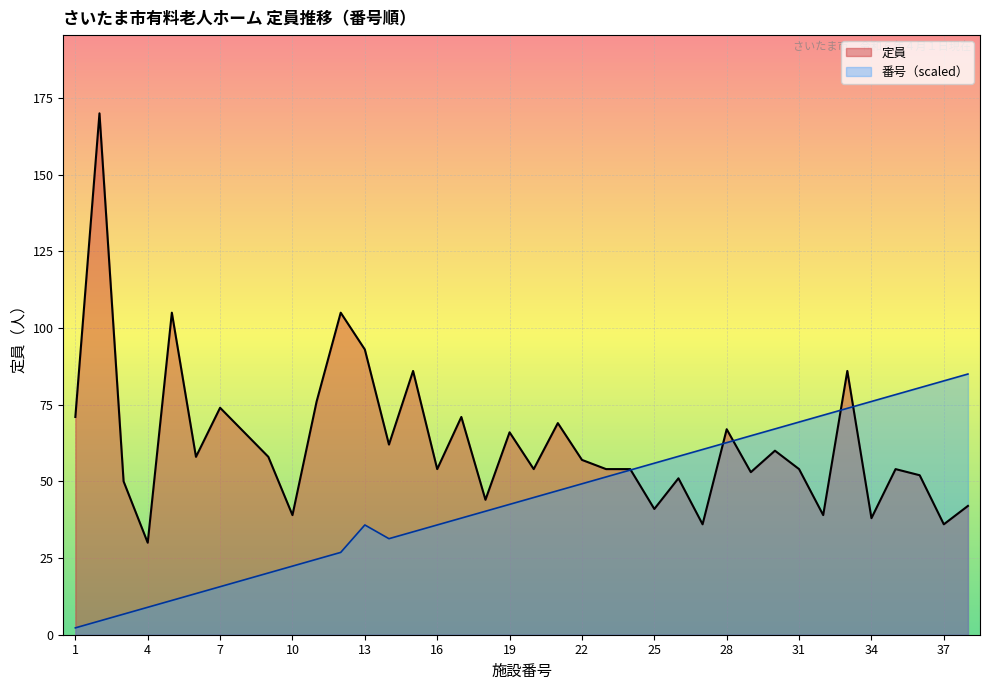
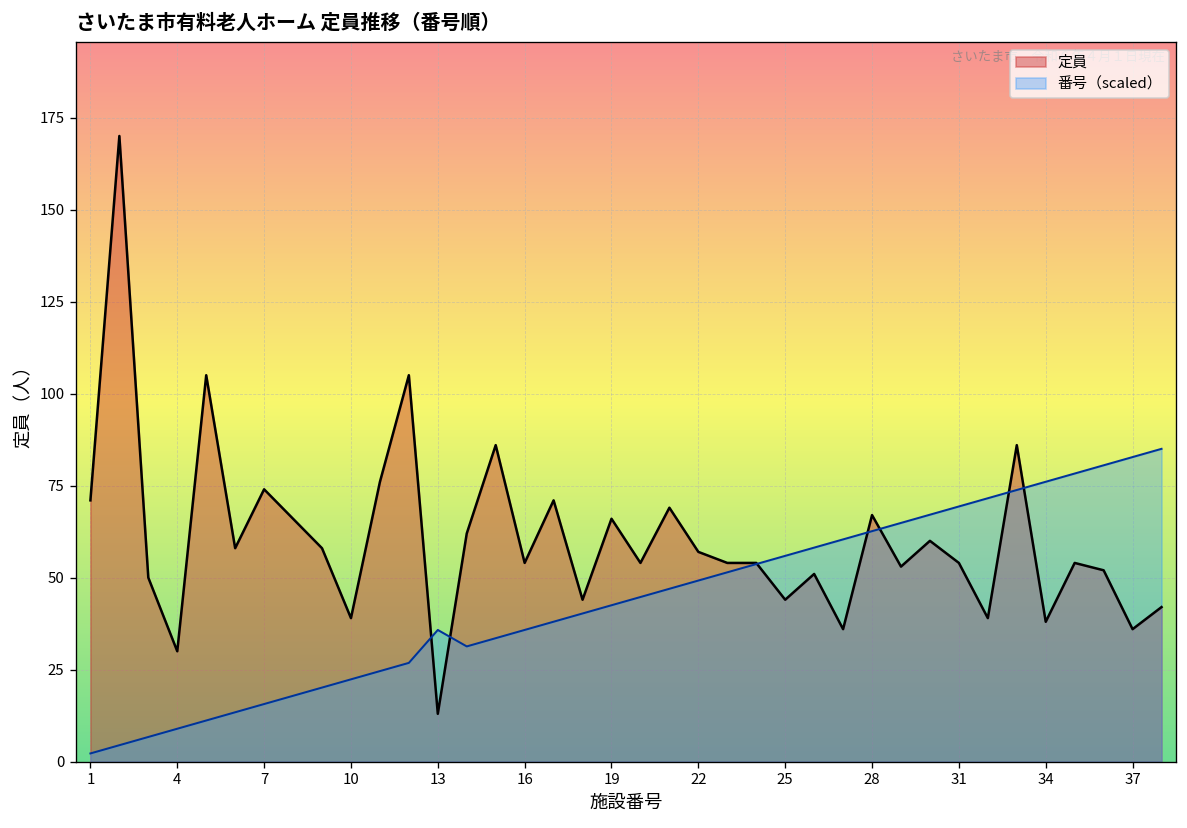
  {
    "定員": {
      "1": 71,
      "4": 30,
      "7": 74,
      "10": 39,
-     "13": 93,
+     "13": 13,
      "16": 54,
      "19": 66,
      "22": 57,
-     "25": 41,
+     "25": 44,
      "28": 67,
      "31": 54,
      "34": 38,
      "37": 36
    },
    "番号（scaled）": {
      "1": 2,
      "4": 9,
      "7": 16,
      "10": 22,
      "13": 36,
      "16": 36,
      "19": 43,
      "22": 49,
      "25": 56,
      "28": 63,
      "31": 69,
      "34": 76,
      "37": 83
    }
  }
